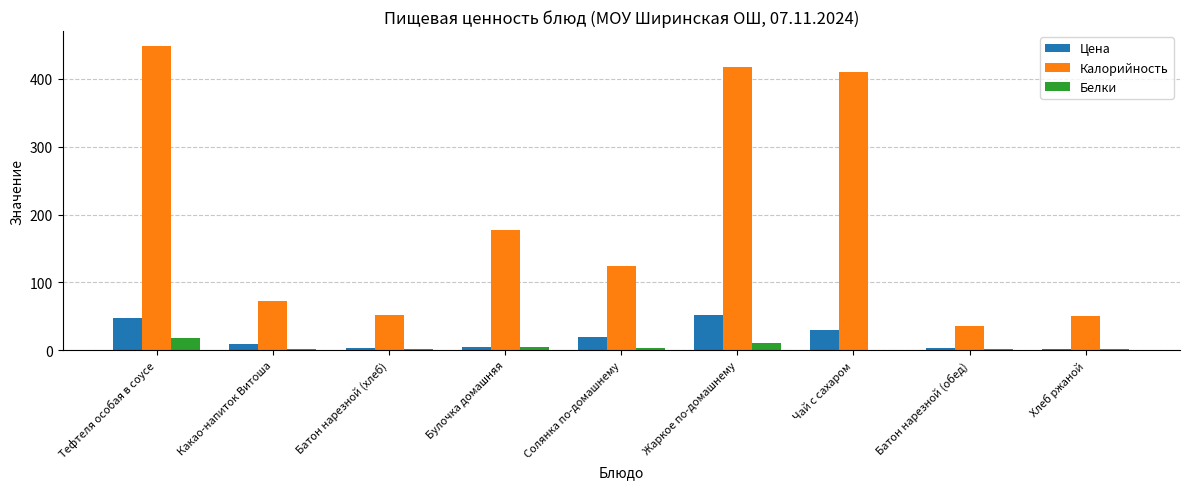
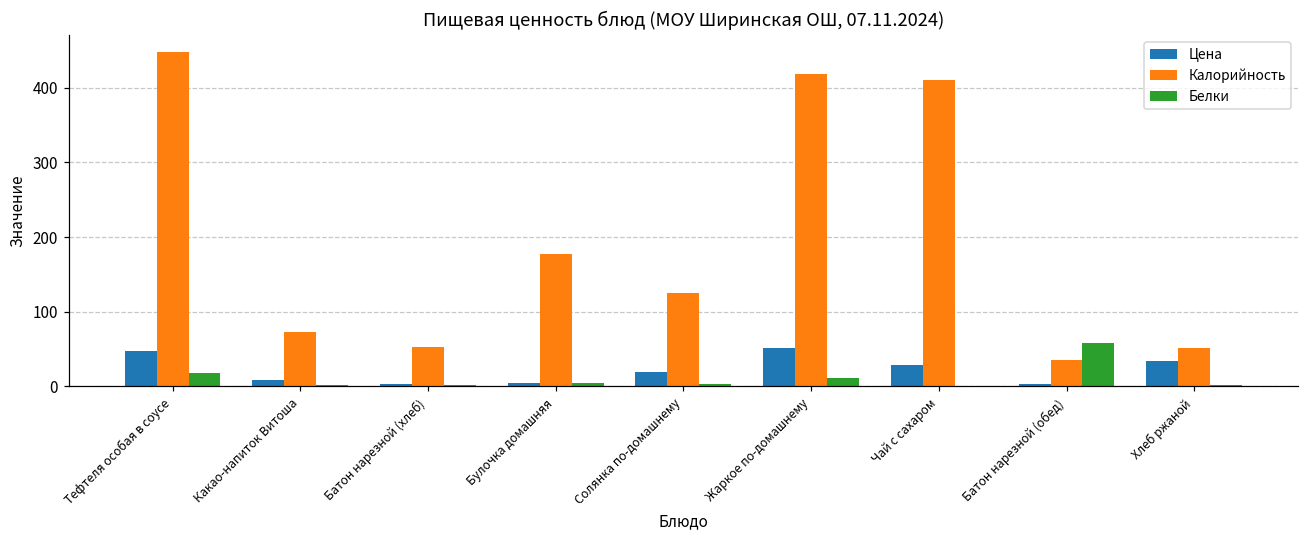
  {
    "Цена": {
      "Тефтеля особая в соусе": 50,
      "Какао-напиток Витоша": 10,
      "Булочка домашняя": 0,
      "Солянка по-домашнему": 20,
      "Жаркое по-домашнему": 50,
      "Чай с сахаром": 30,
-     "Хлеб ржаной": 0
+     "Хлеб ржаной": 30
    },
    "Калорийность": {
      "Тефтеля особая в соусе": 450,
      "Какао-напиток Витоша": 70,
      "Батон нарезной (хлеб)": 50,
      "Булочка домашняя": 180,
      "Солянка по-домашнему": 120,
      "Жаркое по-домашнему": 420,
      "Чай с сахаром": 410,
      "Батон нарезной (обед)": 40,
      "Хлеб ржаной": 50
    },
    "Белки": {
      "Тефтеля особая в соусе": 20,
      "Булочка домашняя": 0,
      "Жаркое по-домашнему": 10,
-     "Батон нарезной (обед)": 0
+     "Батон нарезной (обед)": 60
    }
  }
